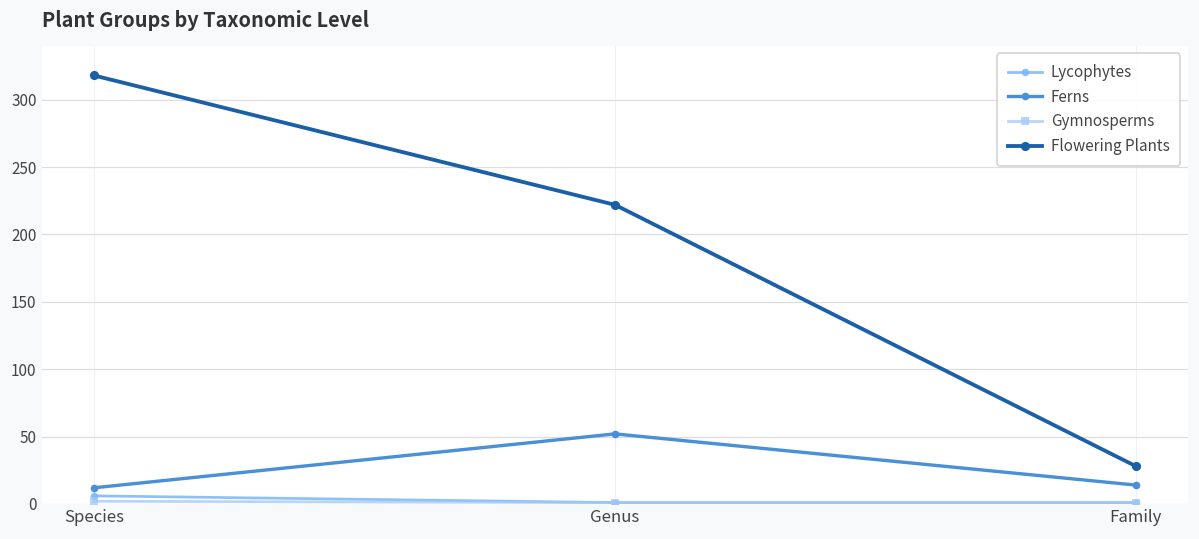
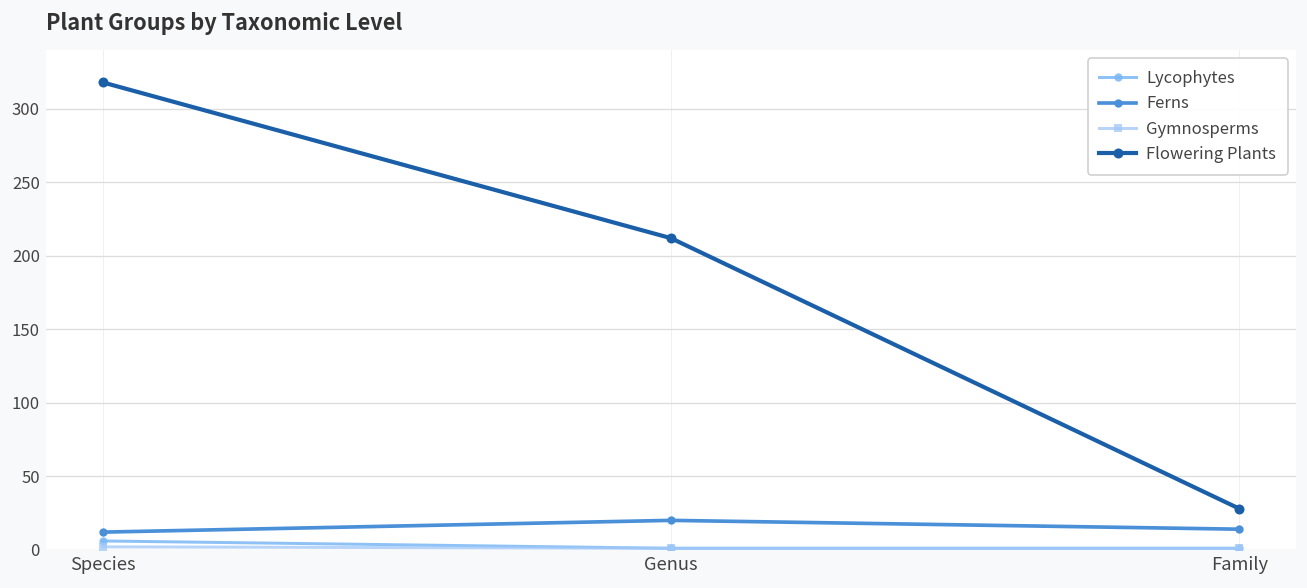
  {
    "Ferns": {
      "Species": 12,
-     "Genus": 52,
+     "Genus": 20,
      "Family": 14
    },
    "Flowering Plants": {
      "Species": 318,
-     "Genus": 222,
+     "Genus": 212,
      "Family": 28
    }
  }
